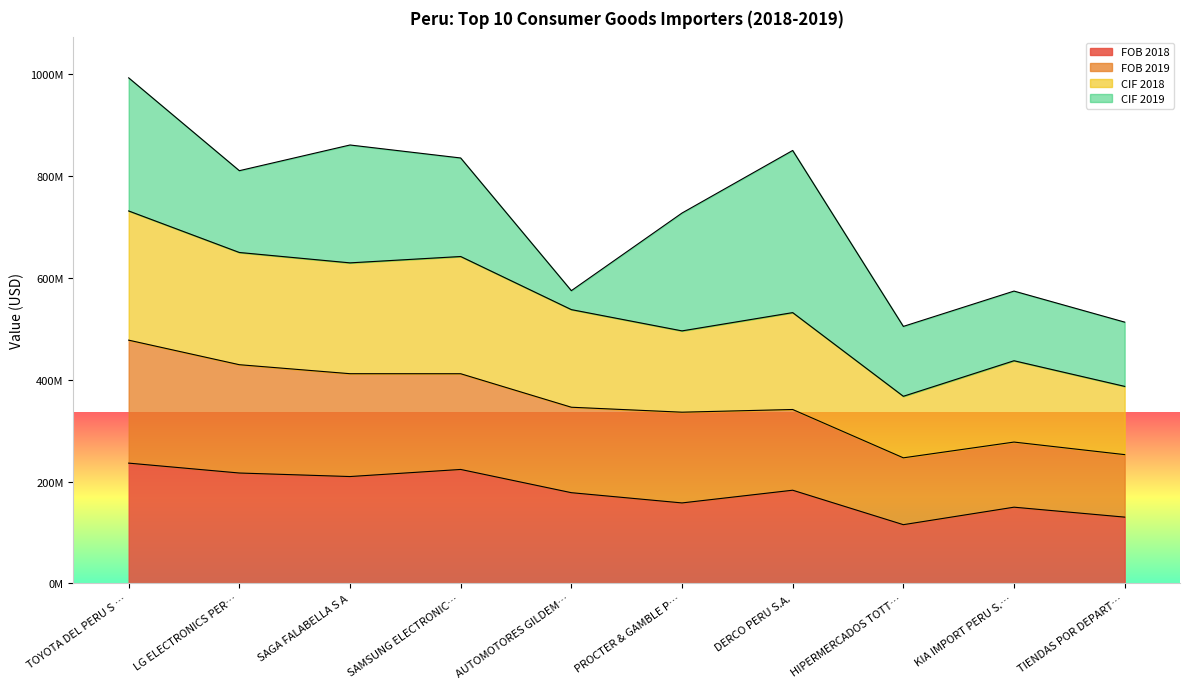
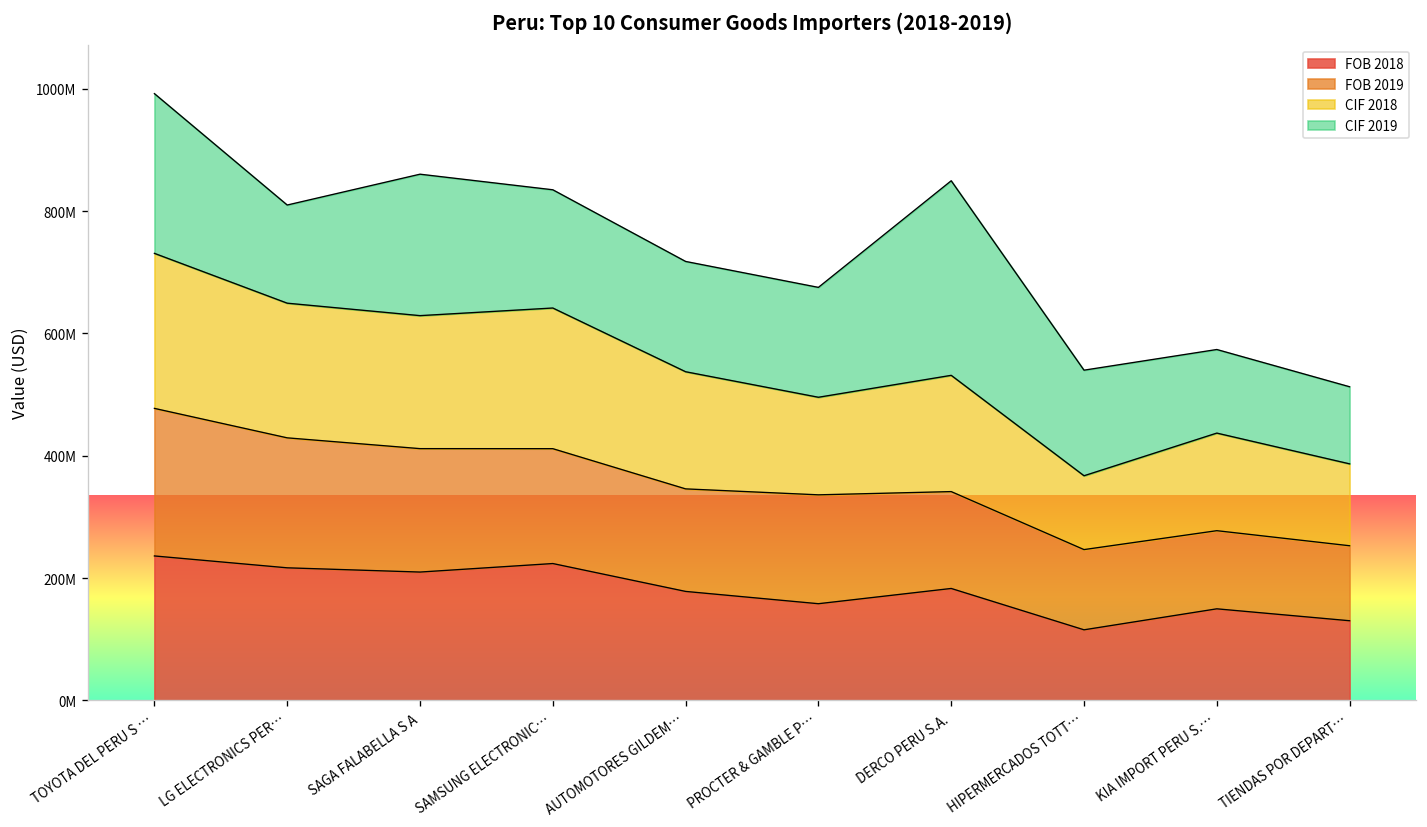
  {
    "CIF 2019": {
      "TOYOTA DEL PERU S …": 260000000,
      "LG ELECTRONICS PER…": 160000000,
      "SAGA FALABELLA S A": 230000000,
      "SAMSUNG ELECTRONIC…": 190000000,
-     "AUTOMOTORES GILDEM…": 40000000,
-     "PROCTER & GAMBLE P…": 230000000,
+     "AUTOMOTORES GILDEM…": 180000000,
+     "PROCTER & GAMBLE P…": 180000000,
      "DERCO PERU S.A.": 320000000,
-     "HIPERMERCADOS TOTT…": 140000000,
+     "HIPERMERCADOS TOTT…": 170000000,
      "KIA IMPORT PERU S.…": 140000000,
      "TIENDAS POR DEPART…": 130000000
    }
  }
